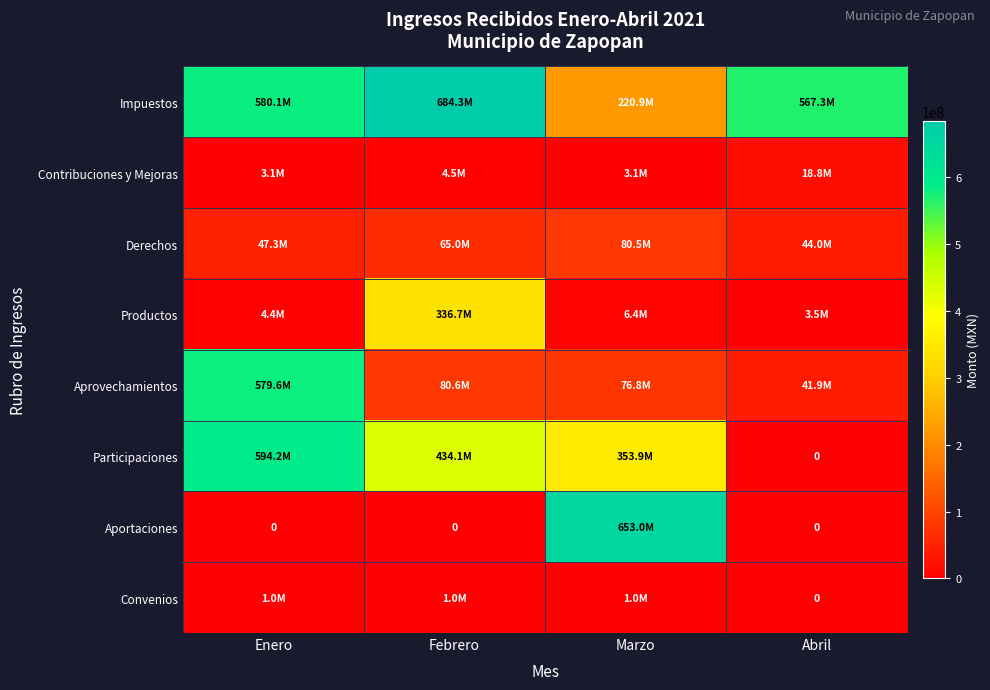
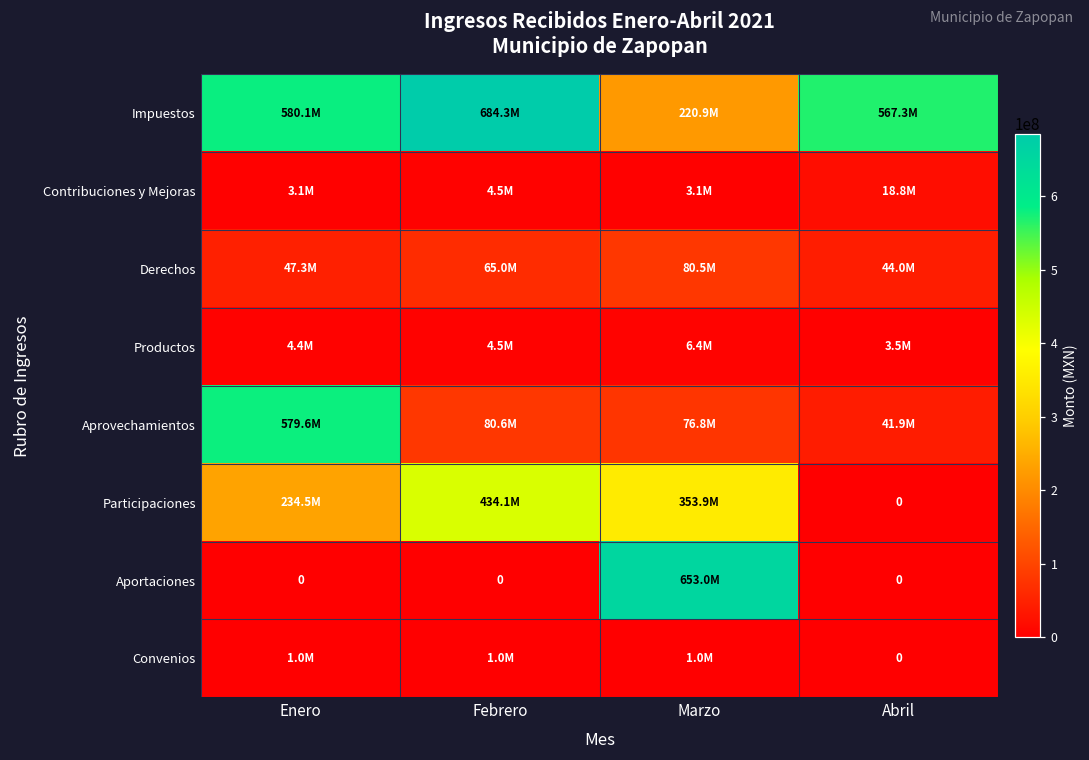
  {
    "Impuestos": {
      "Enero": "580.1M",
      "Febrero": "684.3M",
      "Marzo": "220.9M",
      "Abril": "567.3M"
    },
    "Contribuciones y Mejoras": {
      "Enero": "3.1M",
      "Febrero": "4.5M",
      "Marzo": "3.1M",
      "Abril": "18.8M"
    },
    "Derechos": {
      "Enero": "47.3M",
      "Febrero": "65.0M",
      "Marzo": "80.5M",
      "Abril": "44.0M"
    },
    "Productos": {
      "Enero": "4.4M",
-     "Febrero": "336.7M",
+     "Febrero": "4.5M",
      "Marzo": "6.4M",
      "Abril": "3.5M"
    },
    "Aprovechamientos": {
      "Enero": "579.6M",
      "Febrero": "80.6M",
      "Marzo": "76.8M",
      "Abril": "41.9M"
    },
    "Participaciones": {
-     "Enero": "594.2M",
+     "Enero": "234.5M",
      "Febrero": "434.1M",
      "Marzo": "353.9M",
      "Abril": "0"
    },
    "Aportaciones": {
      "Enero": "0",
      "Febrero": "0",
      "Marzo": "653.0M",
      "Abril": "0"
    },
    "Convenios": {
      "Enero": "1.0M",
      "Febrero": "1.0M",
      "Marzo": "1.0M",
      "Abril": "0"
    }
  }
